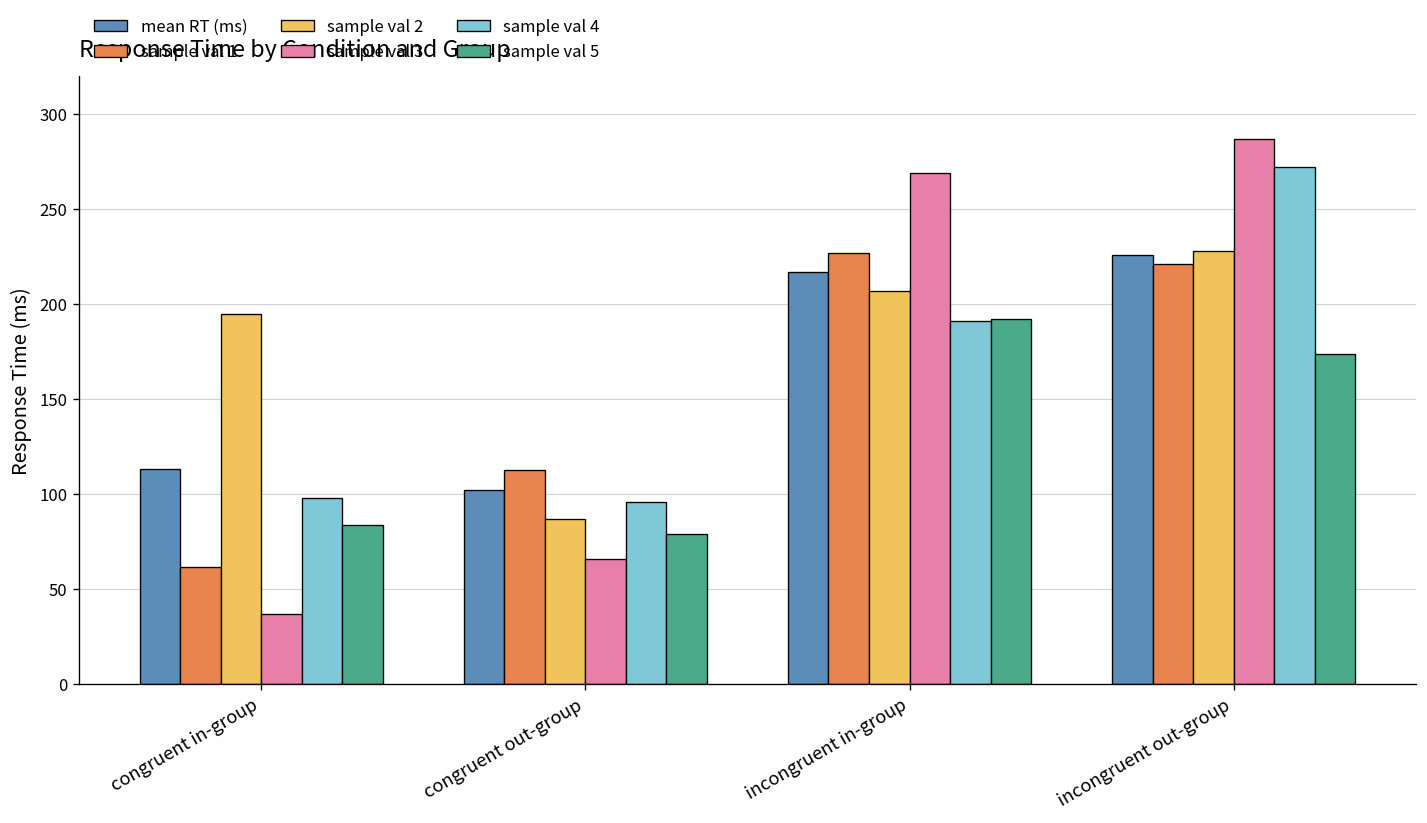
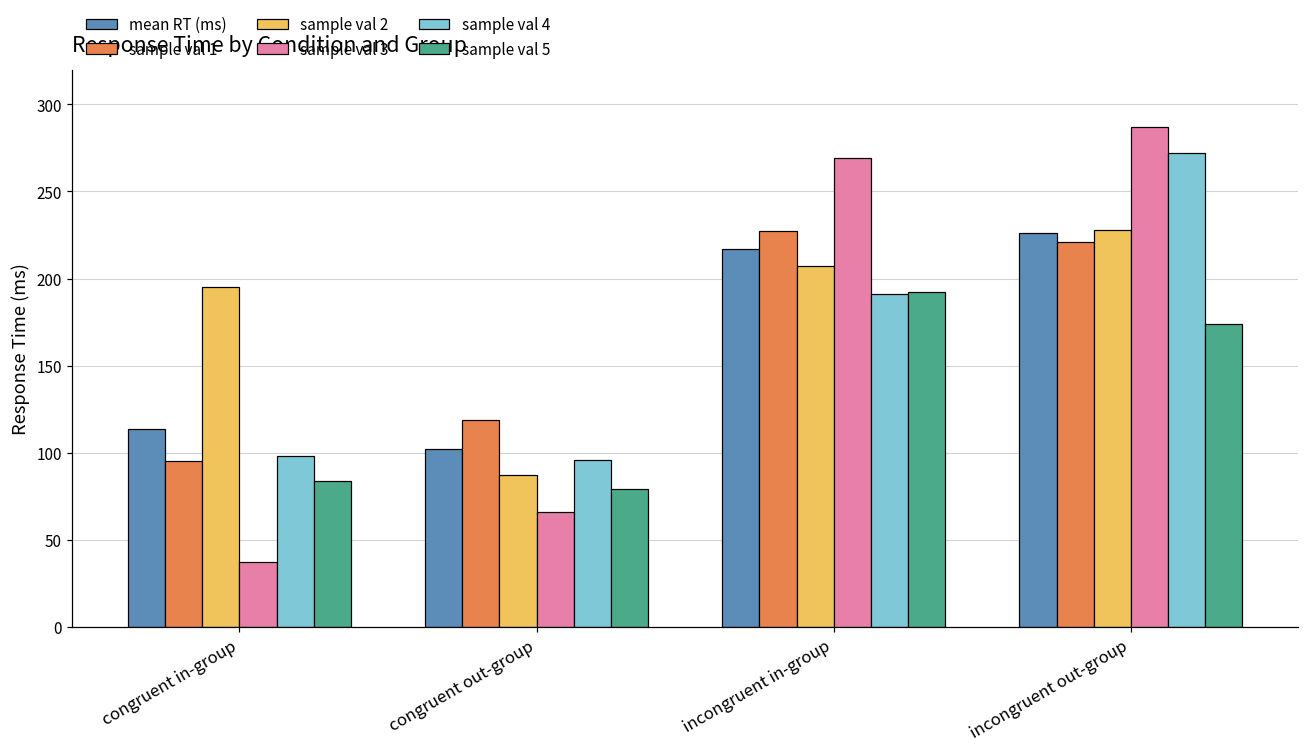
  {
    "sample val 1": {
-     "congruent in-group": 62,
-     "congruent out-group": 113,
+     "congruent in-group": 95,
+     "congruent out-group": 119,
      "incongruent in-group": 227,
      "incongruent out-group": 221
    },
    "sample val 2": {
      "congruent in-group": 195,
      "congruent out-group": 87,
      "incongruent in-group": 207,
      "incongruent out-group": 228
    },
    "sample val 3": {
      "congruent in-group": 37,
      "congruent out-group": 66,
      "incongruent in-group": 269,
      "incongruent out-group": 287
    },
    "sample val 4": {
      "congruent in-group": 98,
      "congruent out-group": 96,
      "incongruent in-group": 191,
      "incongruent out-group": 272
    }
  }
